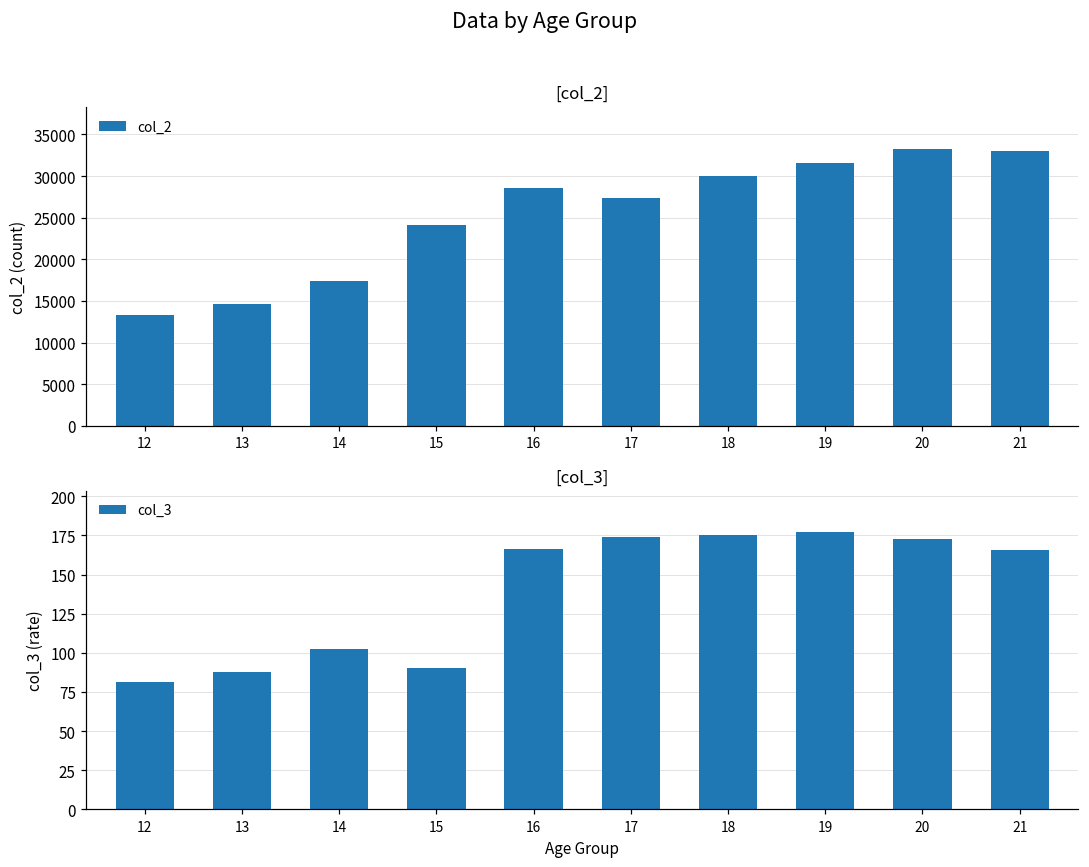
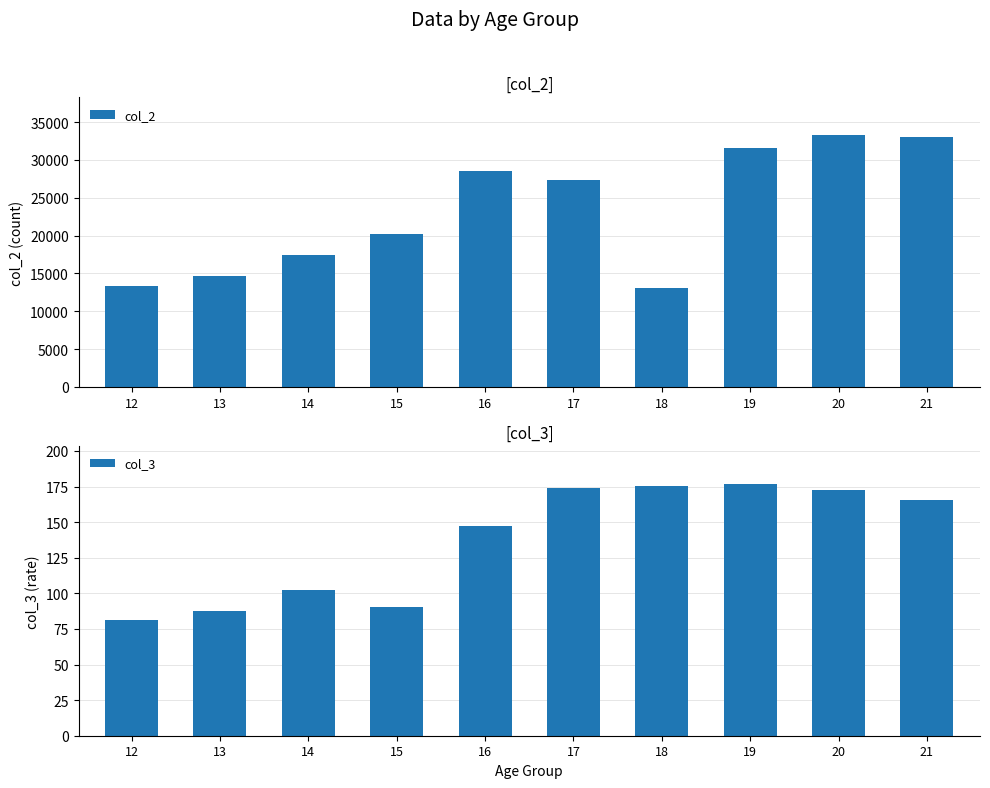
  {
    "[col_2]": {
      "12": 13000,
      "13": 15000,
      "14": 17000,
-     "15": 24000,
+     "15": 20000,
      "16": 29000,
      "17": 27000,
-     "18": 30000,
+     "18": 13000,
      "19": 32000,
      "20": 33000,
      "21": 33000
    },
    "[col_3]": {
      "12": 81,
      "13": 88,
      "14": 103,
      "15": 90,
-     "16": 167,
+     "16": 148,
      "17": 174,
      "18": 175,
      "19": 177,
      "20": 173,
      "21": 166
    }
  }
